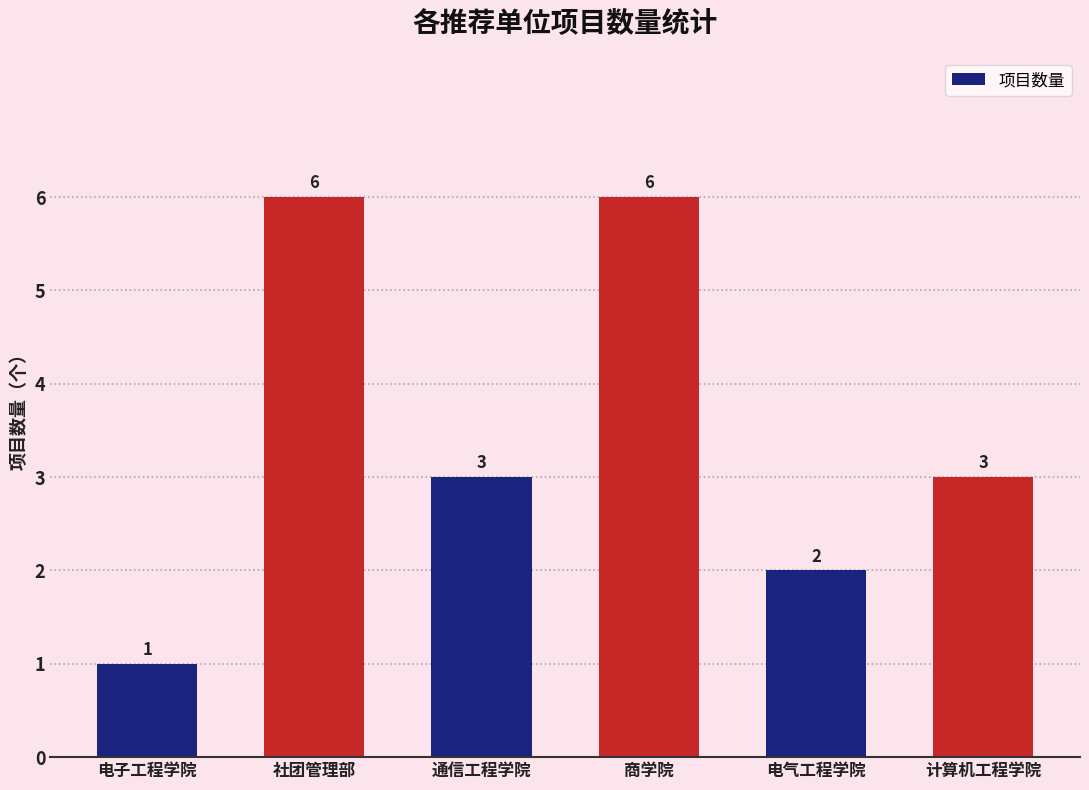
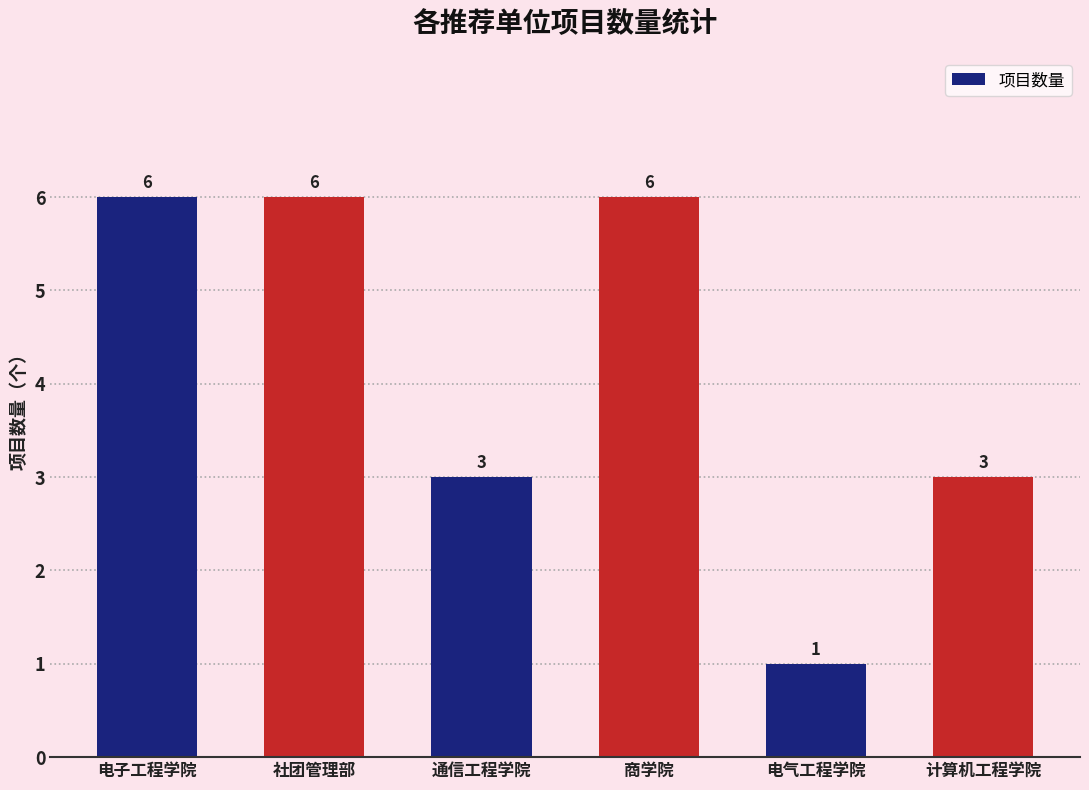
  {
-   "电子工程学院": 1,
+   "电子工程学院": 6,
    "社团管理部": 6,
    "通信工程学院": 3,
    "商学院": 6,
-   "电气工程学院": 2,
+   "电气工程学院": 1,
    "计算机工程学院": 3
  }
